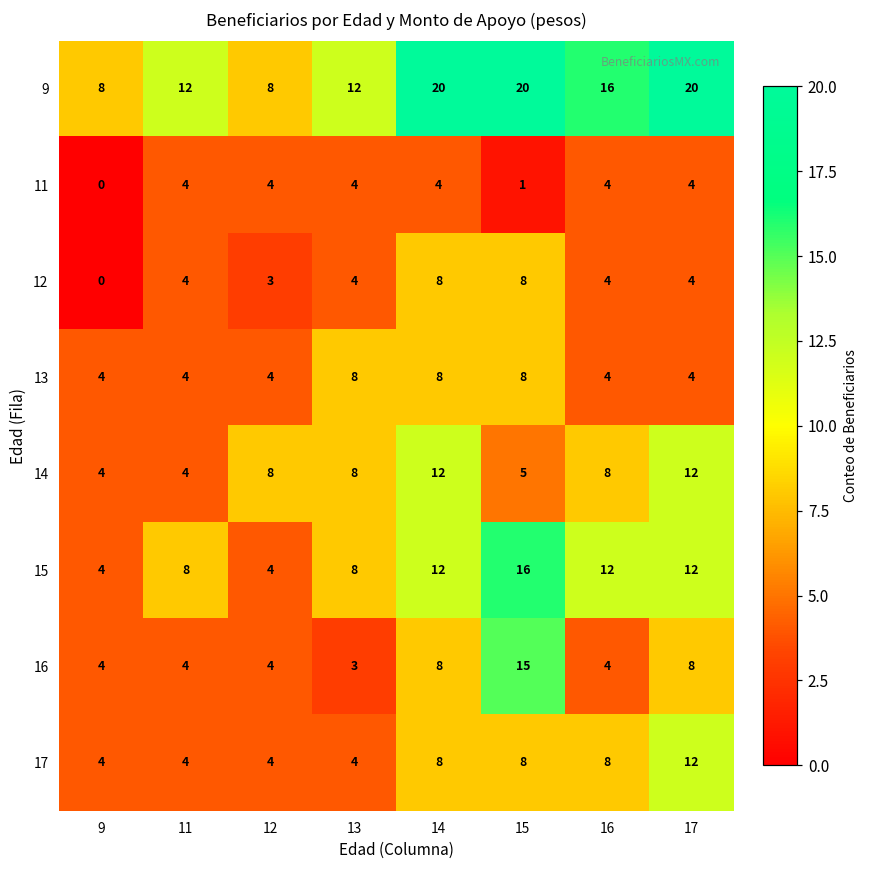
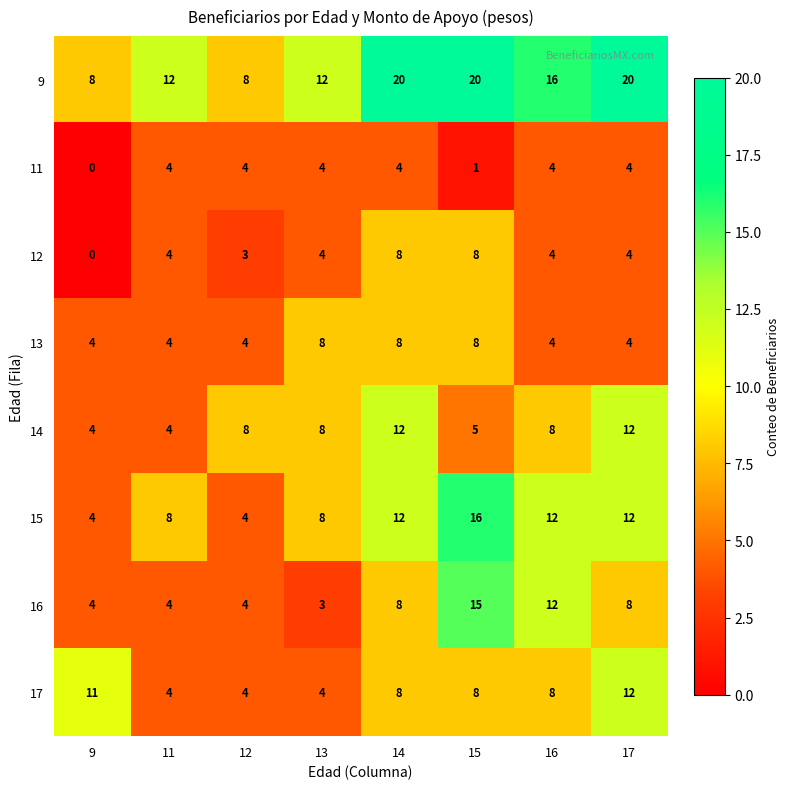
  {
    "9": {
      "9": 8,
      "11": 12,
      "12": 8,
      "13": 12,
      "14": 20,
      "15": 20,
      "16": 16
    },
    "11": {
      "9": 0,
      "11": 4,
      "12": 4,
      "13": 4,
      "14": 4,
      "15": 1,
      "16": 4,
      "17": 4
    },
    "12": {
      "9": 0,
      "11": 4,
      "12": 3,
      "13": 4,
      "14": 8,
      "15": 8,
      "16": 4,
      "17": 4
    },
    "13": {
      "9": 4,
      "11": 4,
      "12": 4,
      "13": 8,
      "14": 8,
      "15": 8,
      "16": 4,
      "17": 4
    },
    "14": {
      "9": 4,
      "11": 4,
      "12": 8,
      "13": 8,
      "14": 12,
      "15": 5,
      "16": 8,
      "17": 12
    },
    "15": {
      "9": 4,
      "11": 8,
      "12": 4,
      "13": 8,
      "14": 12,
      "15": 16,
      "16": 12,
      "17": 12
    },
    "16": {
      "9": 4,
      "11": 4,
      "12": 4,
      "13": 3,
      "14": 8,
      "15": 15,
-     "16": 4,
+     "16": 12,
      "17": 8
    },
    "17": {
-     "9": 4,
+     "9": 11,
      "11": 4,
      "12": 4,
      "13": 4,
      "14": 8,
      "15": 8,
      "16": 8,
      "17": 12
    }
  }
